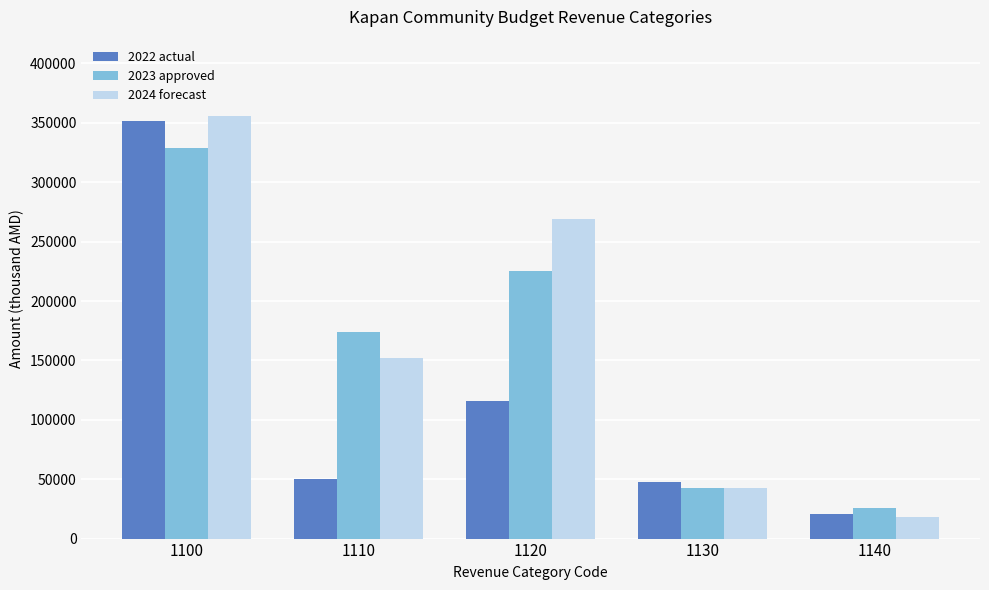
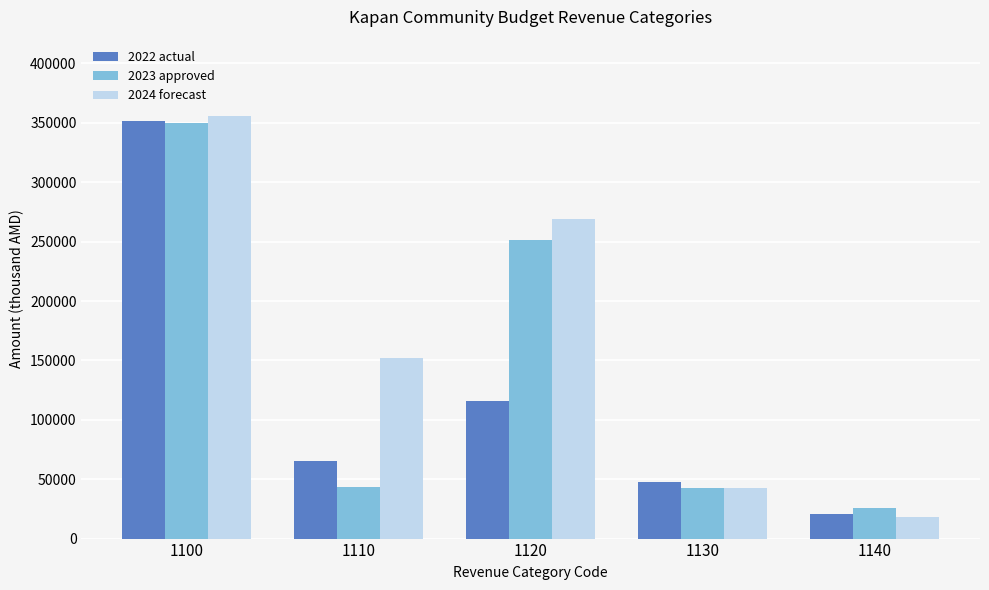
  {
    "2022 actual": {
      "1100": 351000,
-     "1110": 50000,
+     "1110": 65000,
      "1120": 116000,
      "1130": 47000,
      "1140": 21000
    },
    "2023 approved": {
-     "1100": 329000,
-     "1110": 174000,
-     "1120": 226000,
+     "1100": 350000,
+     "1110": 43000,
+     "1120": 251000,
      "1130": 43000,
      "1140": 25000
    },
    "2024 forecast": {
      "1100": 356000,
      "1110": 152000,
      "1120": 269000,
      "1130": 43000,
      "1140": 18000
    }
  }
